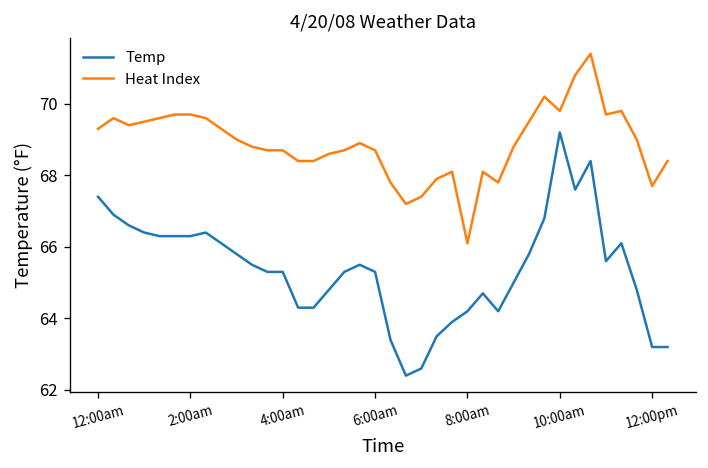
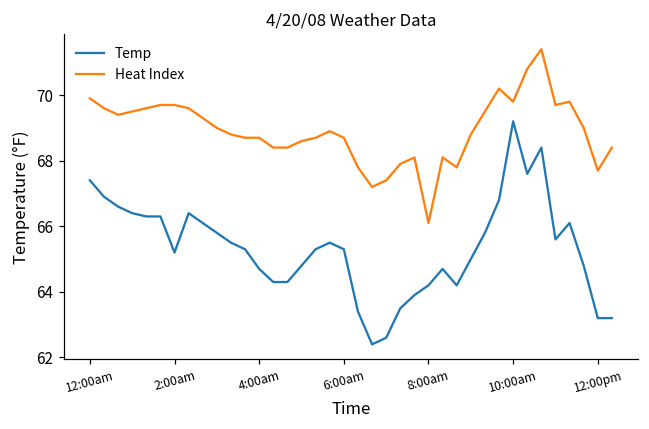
  {
    "Temp": {
      "12:00am": 67.4,
-     "2:00am": 66.3,
-     "4:00am": 65.3,
+     "2:00am": 65.2,
+     "4:00am": 64.7,
      "6:00am": 65.3,
      "8:00am": 64.2,
      "10:00am": 69.2,
      "12:00pm": 63.2
    },
    "Heat Index": {
-     "12:00am": 69.3,
+     "12:00am": 69.9,
      "2:00am": 69.7,
      "4:00am": 68.7,
      "6:00am": 68.7,
      "8:00am": 66.1,
      "10:00am": 69.8,
      "12:00pm": 67.7
    }
  }
